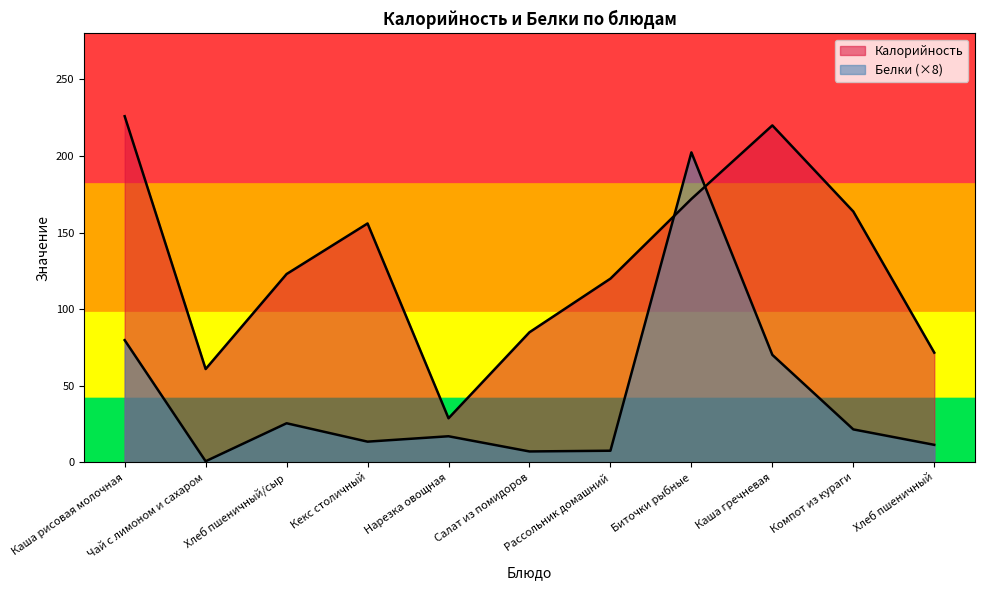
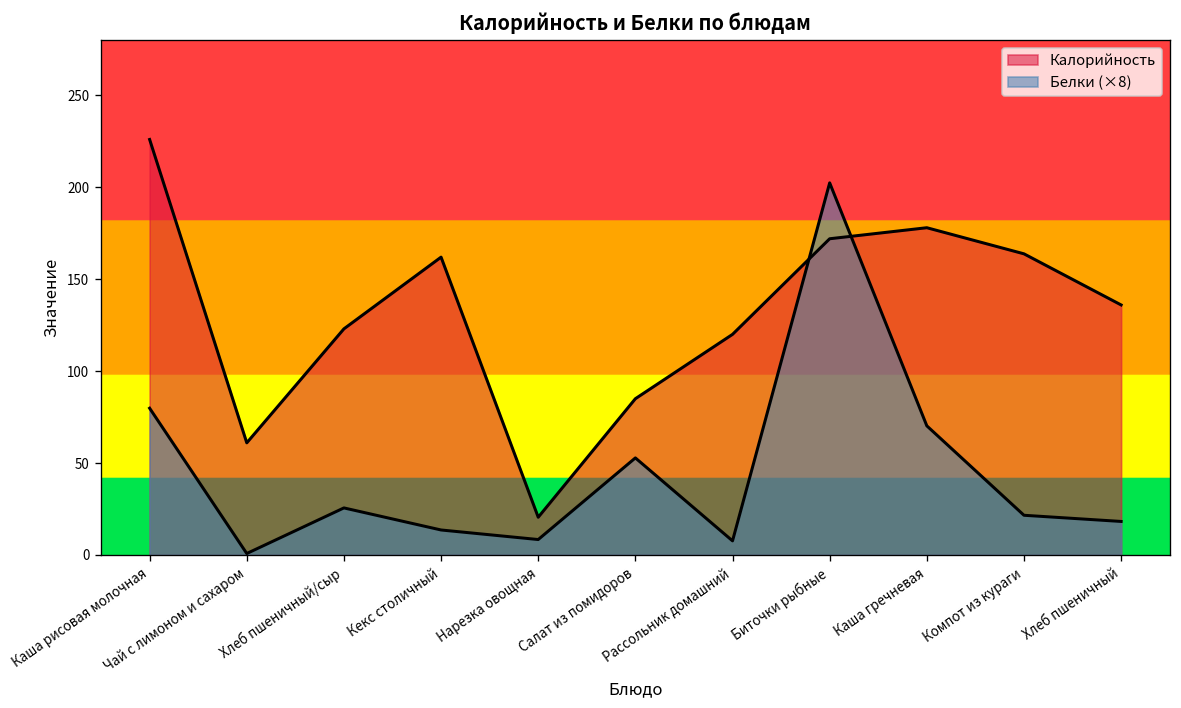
  {
    "Калорийность": {
      "Каша рисовая молочная": 226,
      "Чай с лимоном и сахаром": 61,
      "Хлеб пшеничный/сыр": 123,
-     "Кекс столичный": 156,
-     "Нарезка овощная": 29,
+     "Кекс столичный": 162,
+     "Нарезка овощная": 21,
      "Салат из помидоров": 85,
      "Рассольник домашний": 120,
      "Биточки рыбные": 172,
-     "Каша гречневая": 220,
+     "Каша гречневая": 178,
      "Компот из кураги": 164,
-     "Хлеб пшеничный": 72
+     "Хлеб пшеничный": 136
    },
    "Белки (×8)": {
      "Каша рисовая молочная": 80,
      "Чай с лимоном и сахаром": 1,
      "Хлеб пшеничный/сыр": 26,
      "Кекс столичный": 14,
-     "Нарезка овощная": 17,
-     "Салат из помидоров": 7,
+     "Нарезка овощная": 8,
+     "Салат из помидоров": 53,
      "Рассольник домашний": 8,
      "Биточки рыбные": 202,
      "Каша гречневая": 70,
      "Компот из кураги": 22,
-     "Хлеб пшеничный": 12
+     "Хлеб пшеничный": 18
    }
  }
